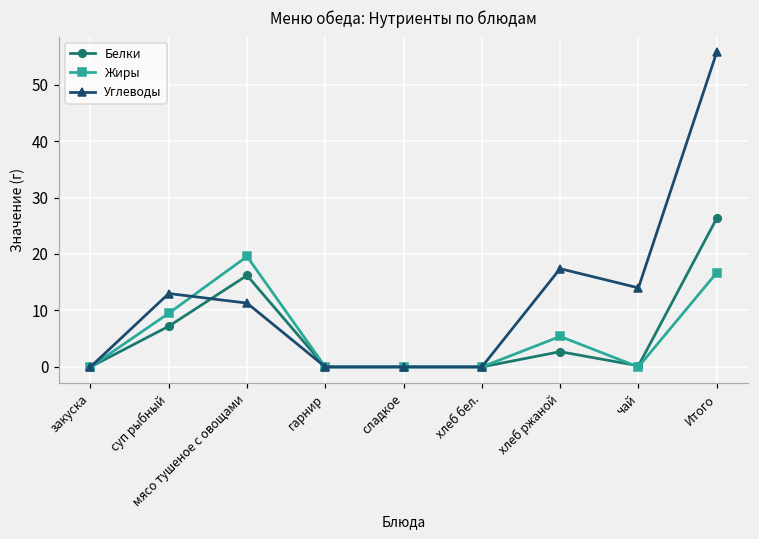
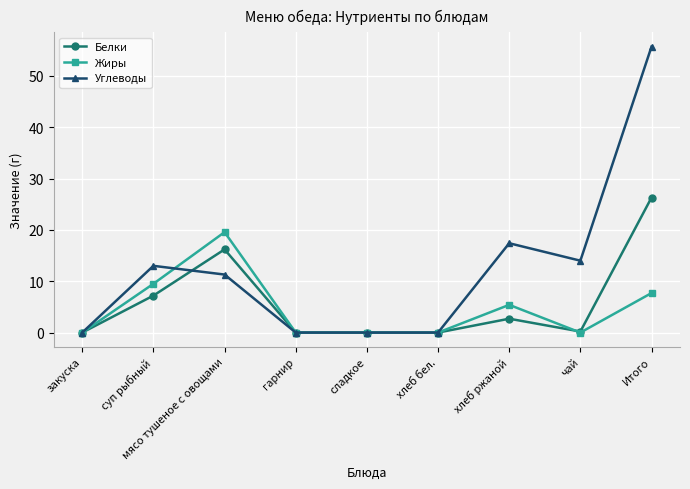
  {
    "Жиры": {
      "суп рыбный": 10,
      "мясо тушеное с овощами": 20,
      "хлеб ржаной": 5,
-     "Итого": 17
+     "Итого": 8
    }
  }
